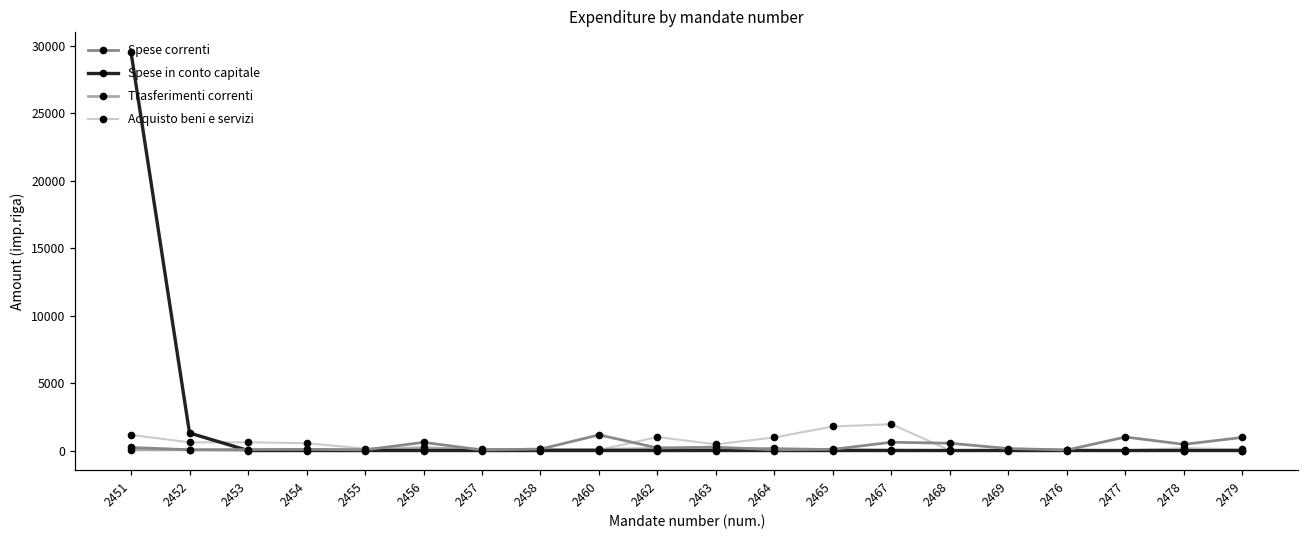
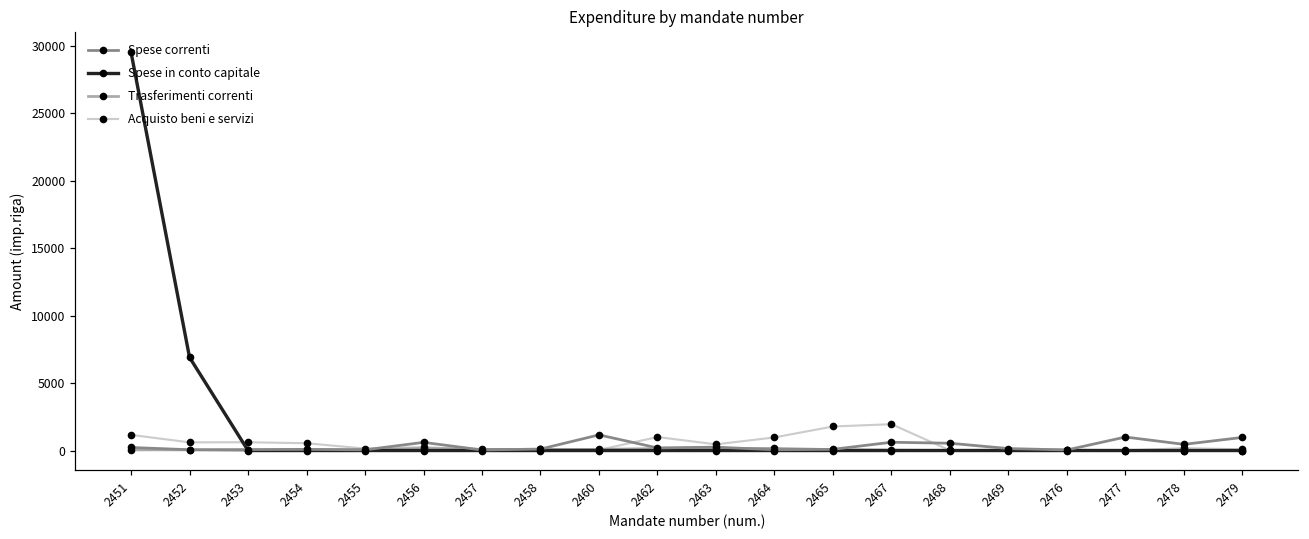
  {
    "Spese in conto capitale": {
      "2451": 29500,
-     "2452": 1300
+     "2452": 6900
    }
  }
